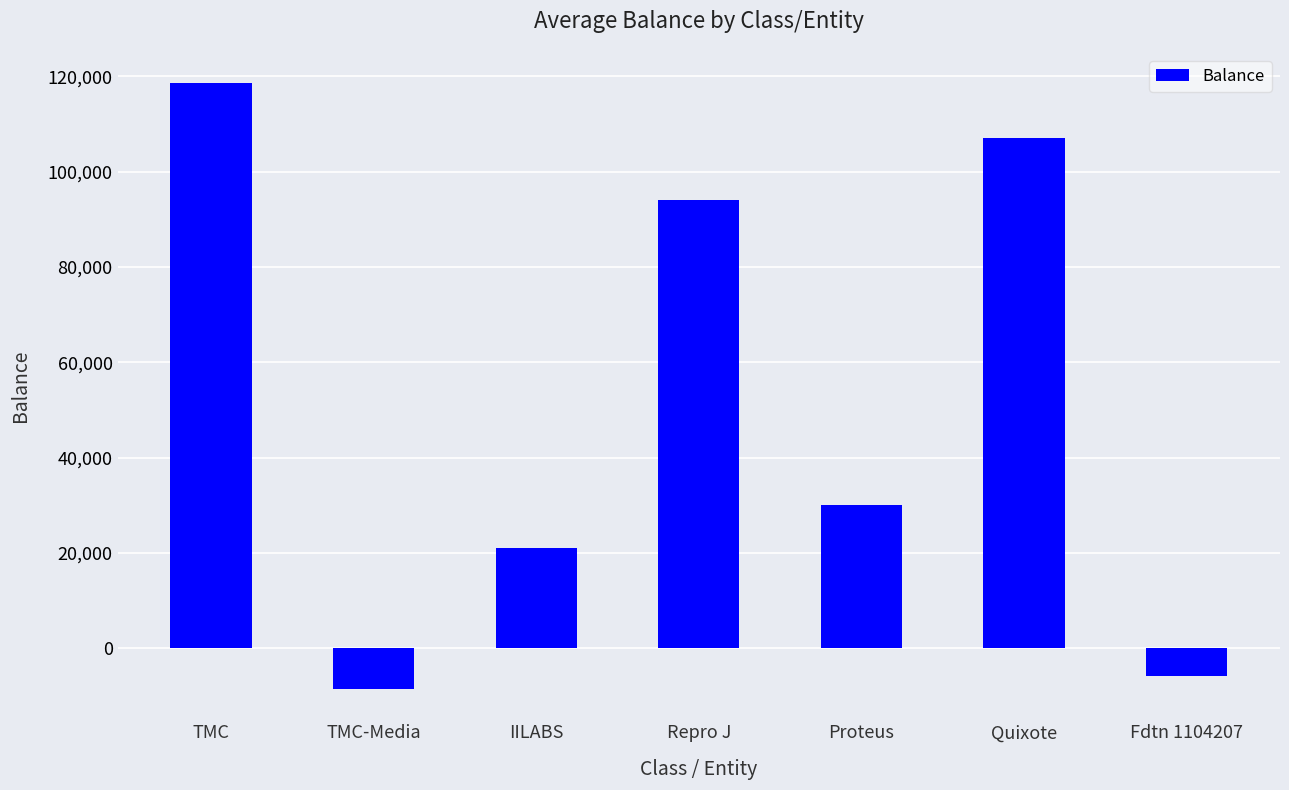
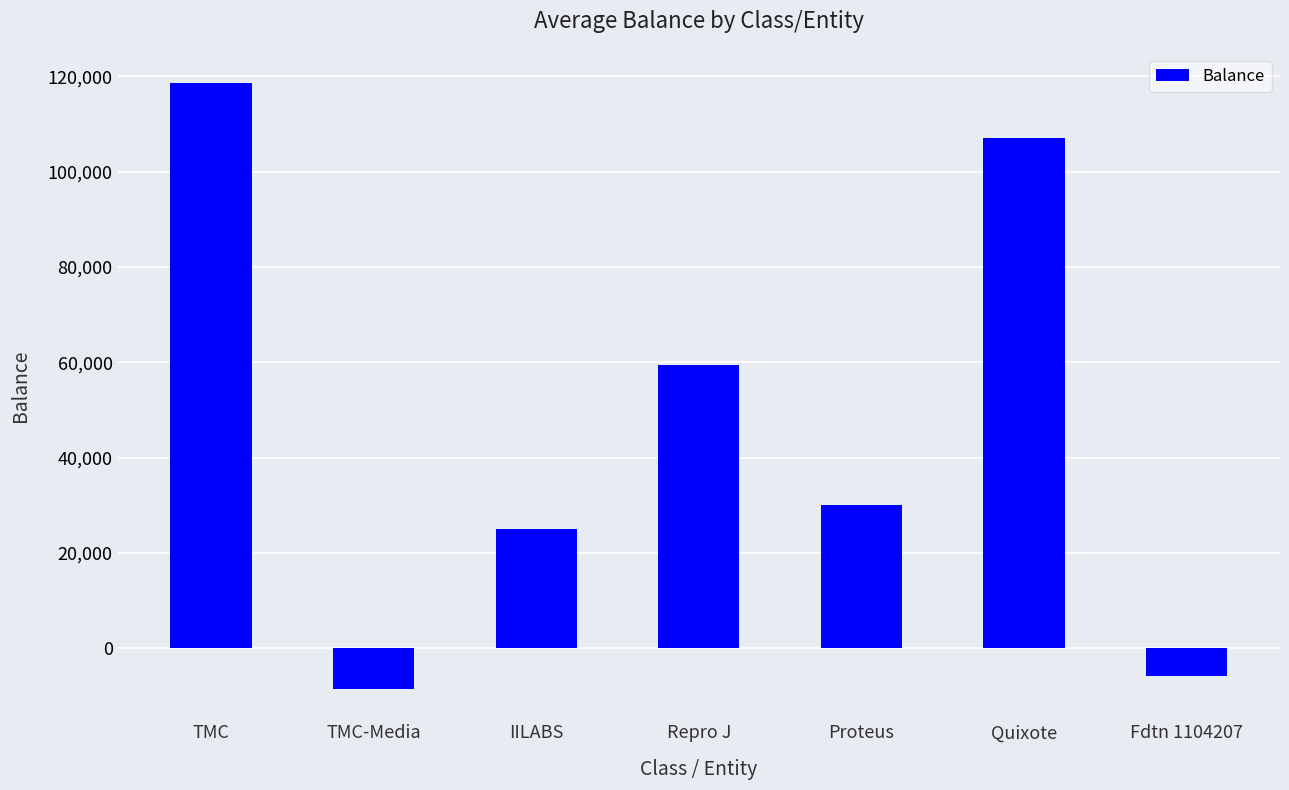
  {
    "TMC": "119,000",
    "TMC-Media": "-9,000",
-   "IILABS": "21,000",
-   "Repro J": "94,000",
+   "IILABS": "25,000",
+   "Repro J": "59,000",
    "Proteus": "30,000",
    "Quixote": "107,000",
    "Fdtn 1104207": "-6,000"
  }
